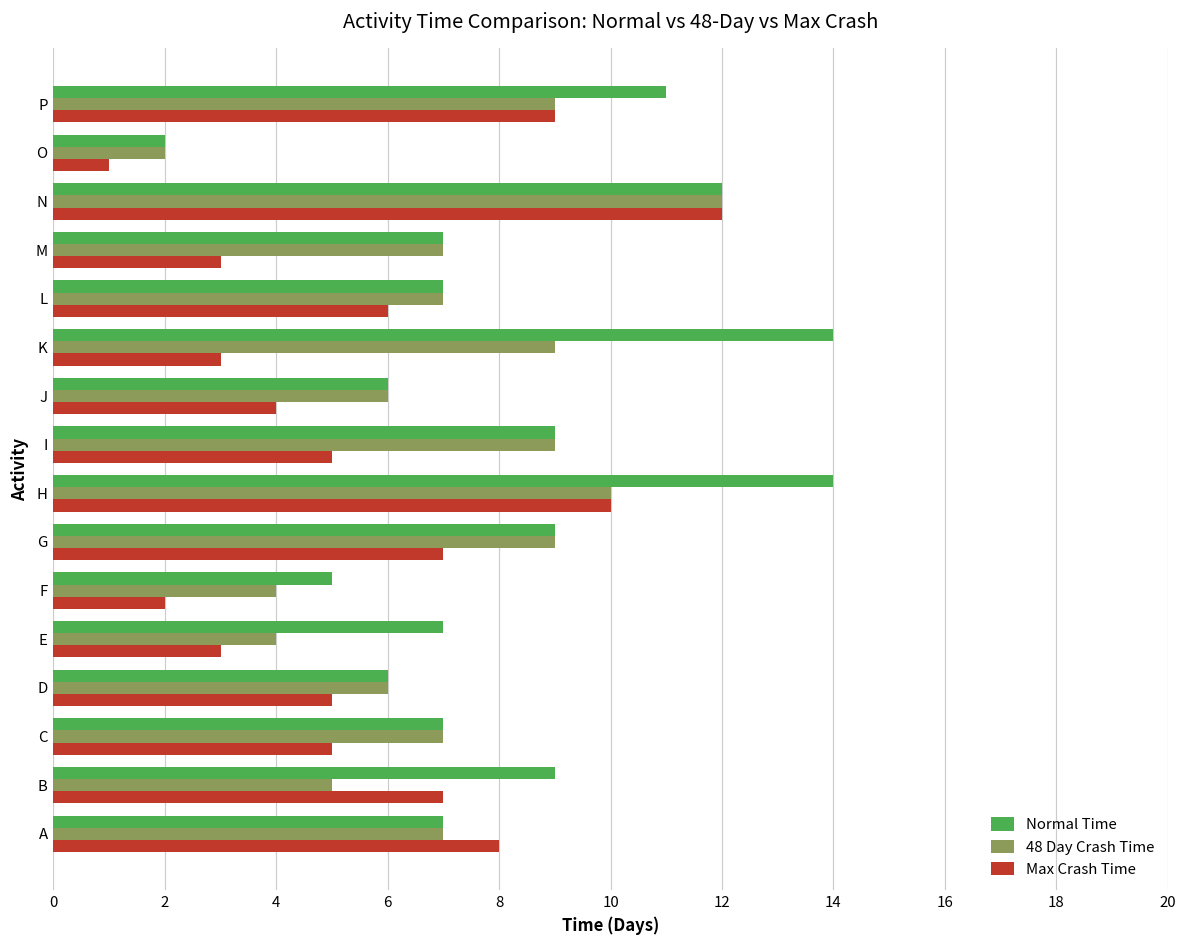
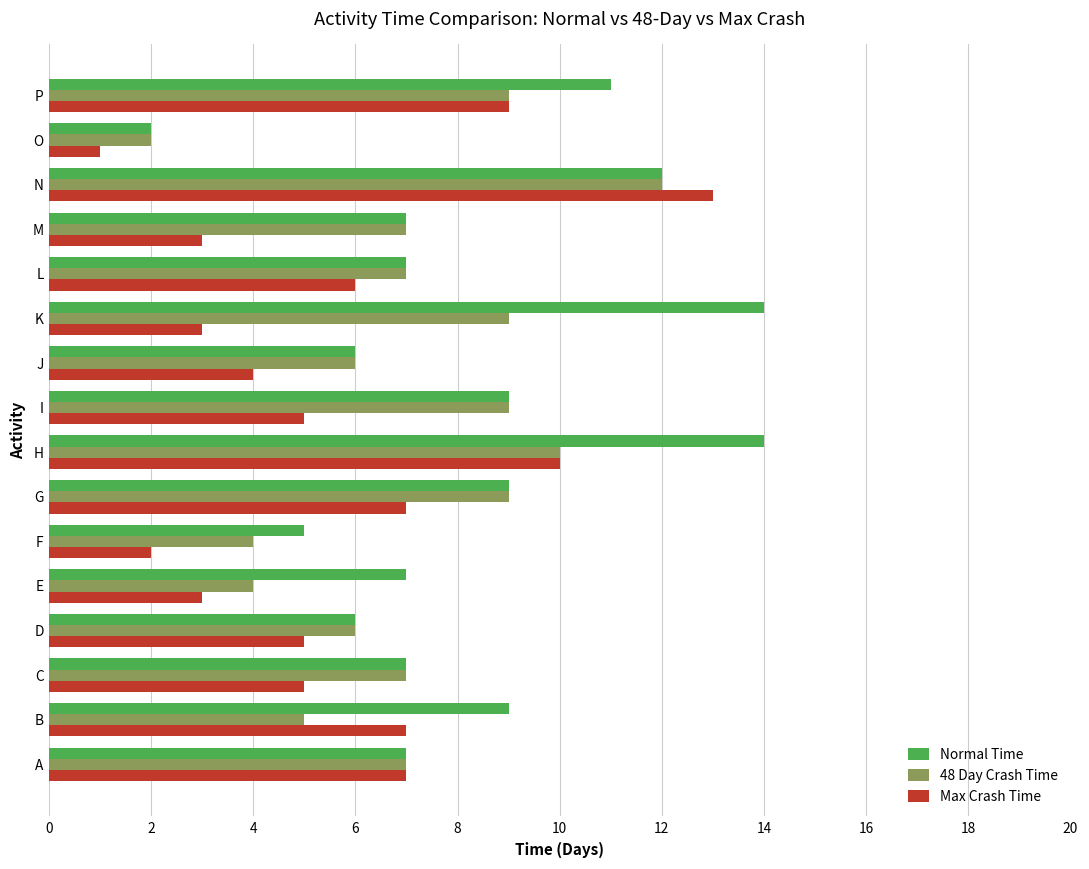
  {
    "Normal Time": {
      "P": 11,
      "O": 2,
      "N": 12,
      "M": 7,
      "L": 7,
      "K": 14,
      "J": 6,
      "I": 9,
      "H": 14,
      "G": 9,
      "F": 5,
      "E": 7,
      "D": 6,
      "C": 7,
      "B": 9,
      "A": 7
    },
    "48 Day Crash Time": {
      "P": 9,
      "O": 2,
      "N": 12,
      "M": 7,
      "L": 7,
      "K": 9,
      "J": 6,
      "I": 9,
      "H": 10,
      "G": 9,
      "F": 4,
      "E": 4,
      "D": 6,
      "C": 7,
      "B": 5,
      "A": 7
    },
    "Max Crash Time": {
      "P": 9,
      "O": 1,
-     "N": 12,
+     "N": 13,
      "M": 3,
      "L": 6,
      "K": 3,
      "J": 4,
      "I": 5,
      "H": 10,
      "G": 7,
      "F": 2,
      "E": 3,
      "D": 5,
      "C": 5,
      "B": 7,
-     "A": 8
+     "A": 7
    }
  }
